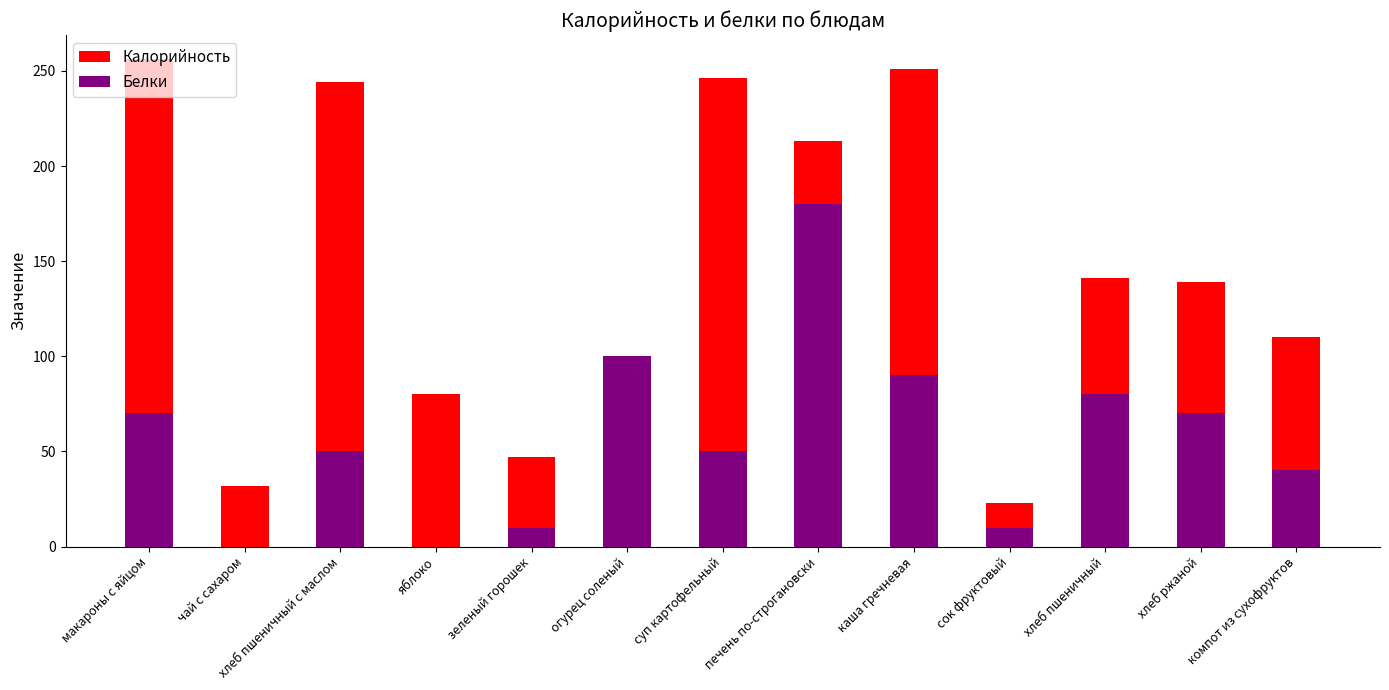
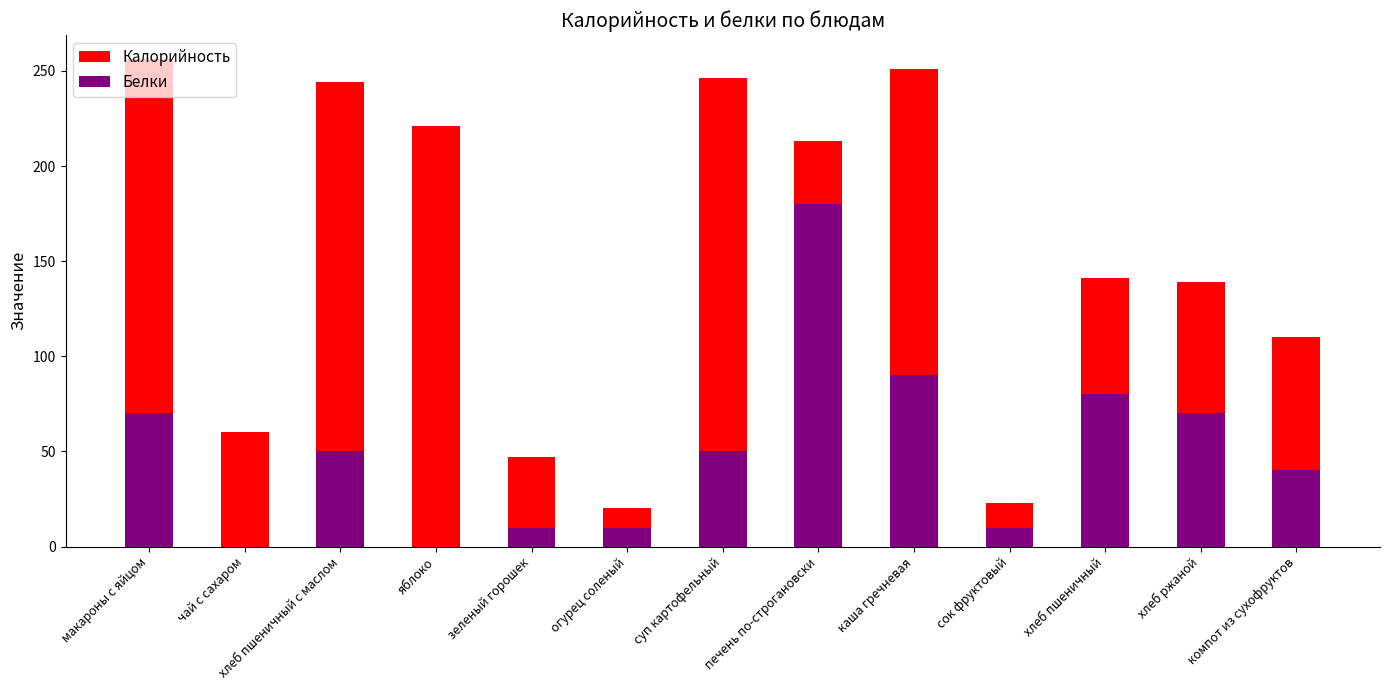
  {
    "Калорийность": {
-     "чай с сахаром": 32,
+     "чай с сахаром": 60,
      "хлеб пшеничный с маслом": 244,
-     "яблоко": 80,
+     "яблоко": 221,
      "зеленый горошек": 47,
      "суп картофельный": 246,
      "печень по-строгановски": 213,
      "каша гречневая": 251,
      "сок фруктовый": 23,
      "хлеб пшеничный": 141,
      "хлеб ржаной": 139,
      "компот из сухофруктов": 110
    },
    "Белки": {
      "чай с сахаром": 0,
      "яблоко": 0,
-     "огурец соленый": 100
+     "огурец соленый": 10
    }
  }
